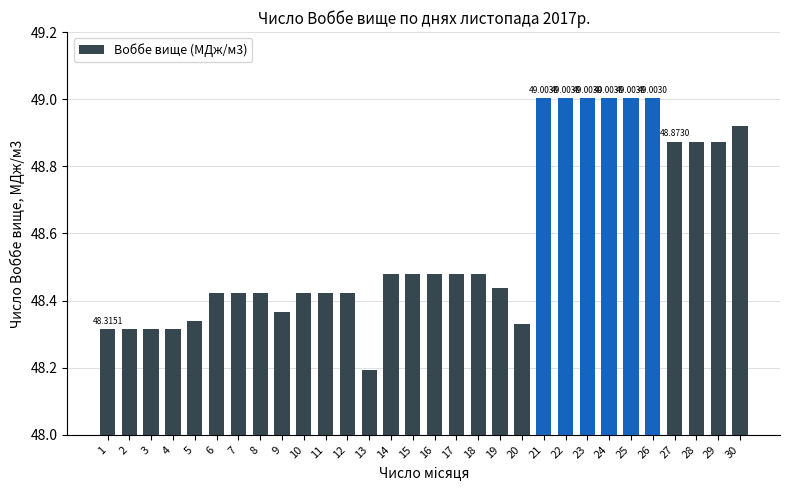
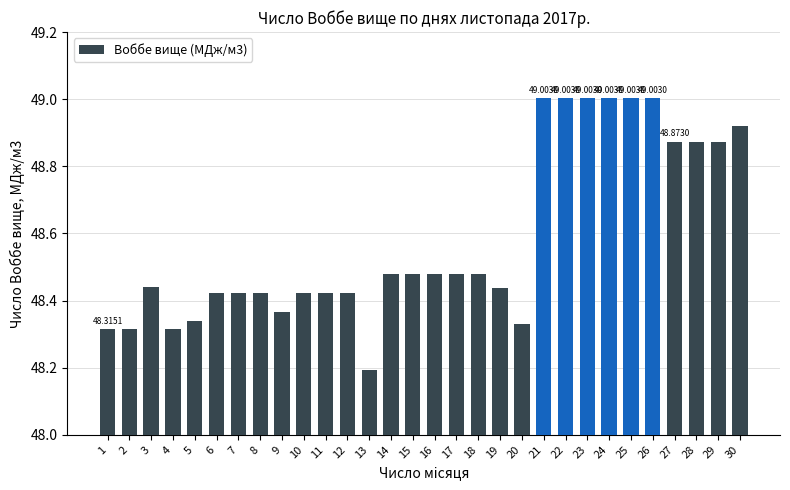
  {
-   "3": 48.32,
+   "3": 48.44,
    "4": 48.32,
    "5": 48.34,
    "6": 48.42,
    "7": 48.42,
    "8": 48.42,
    "9": 48.37,
    "10": 48.42,
    "11": 48.42,
    "12": 48.42,
    "13": 48.19,
    "14": 48.48,
    "15": 48.48,
    "16": 48.48,
    "17": 48.48,
    "18": 48.48,
    "19": 48.44,
    "20": 48.33,
    "29": 48.87,
    "30": 48.92
  }
